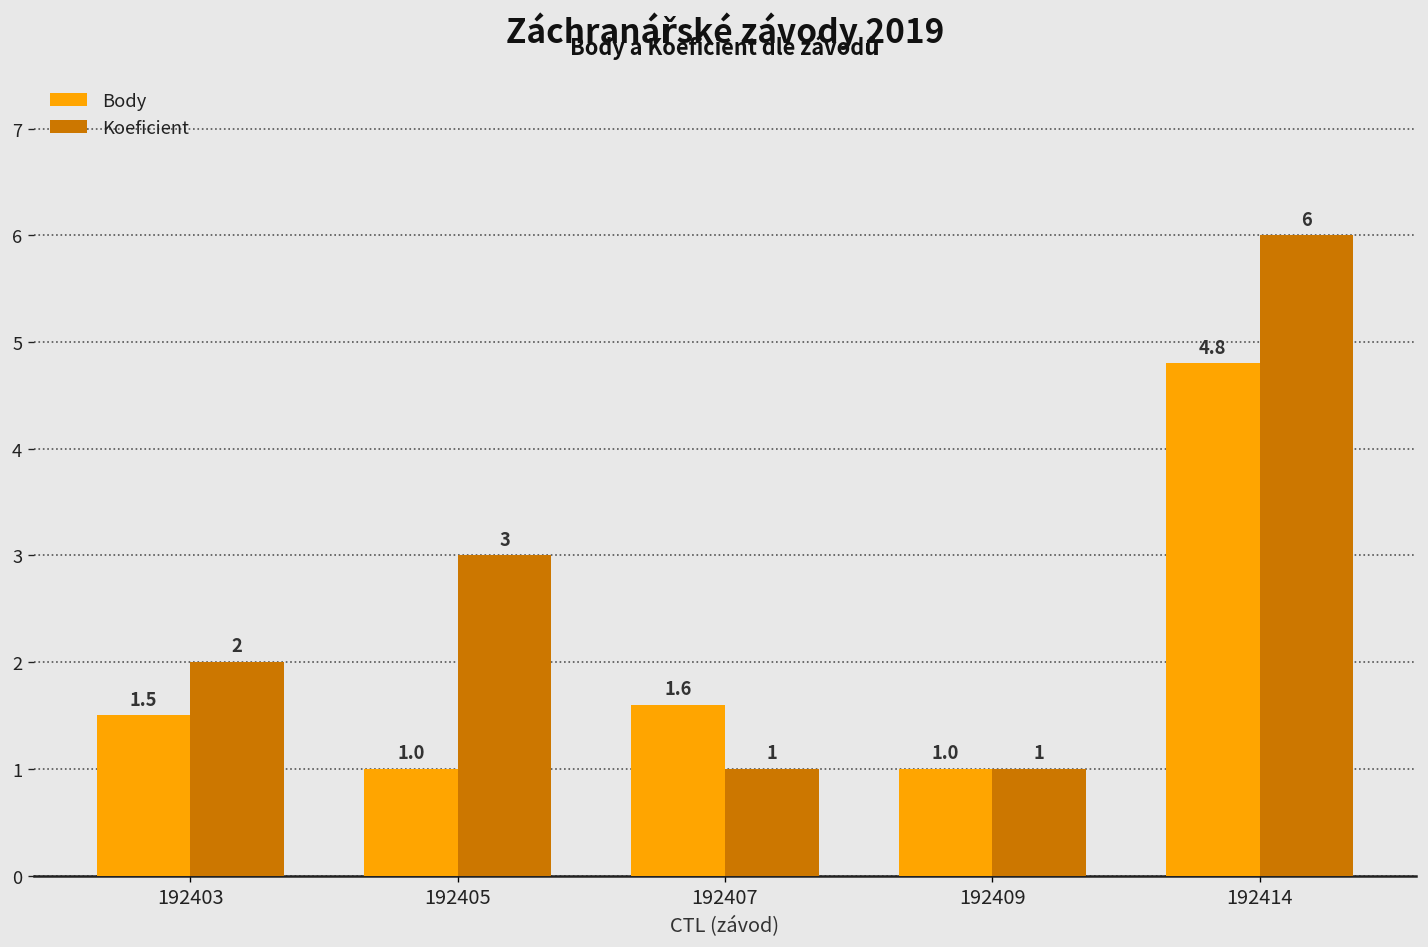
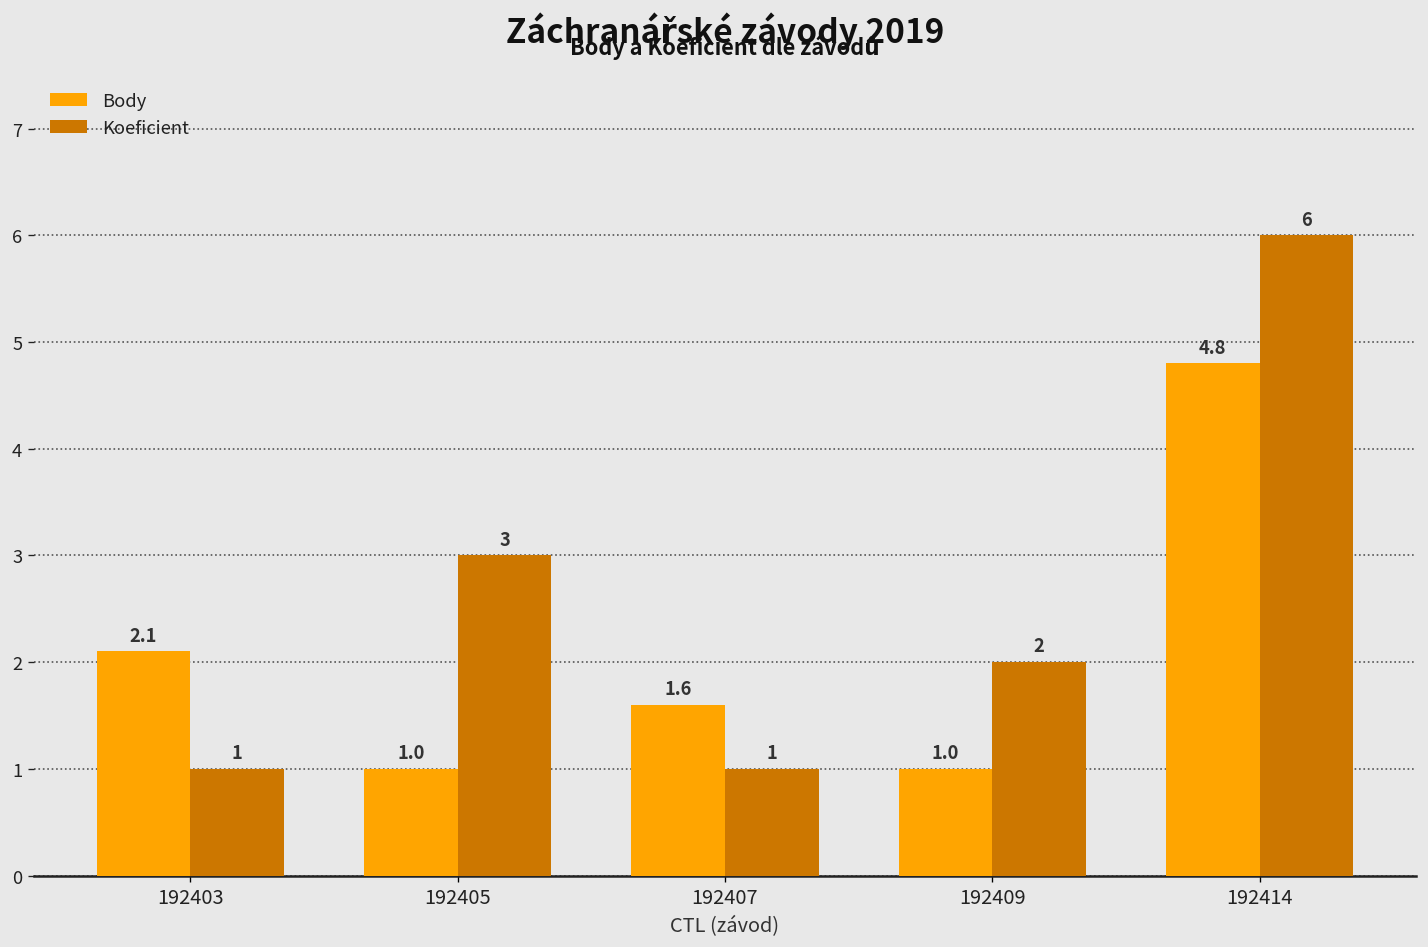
  {
    "Body": {
-     "192403": 1.5,
+     "192403": 2.1,
      "192405": 1.0,
      "192407": 1.6,
      "192409": 1.0,
      "192414": 4.8
    },
    "Koeficient": {
-     "192403": 2,
+     "192403": 1,
      "192405": 3,
      "192407": 1,
-     "192409": 1,
+     "192409": 2,
      "192414": 6
    }
  }
